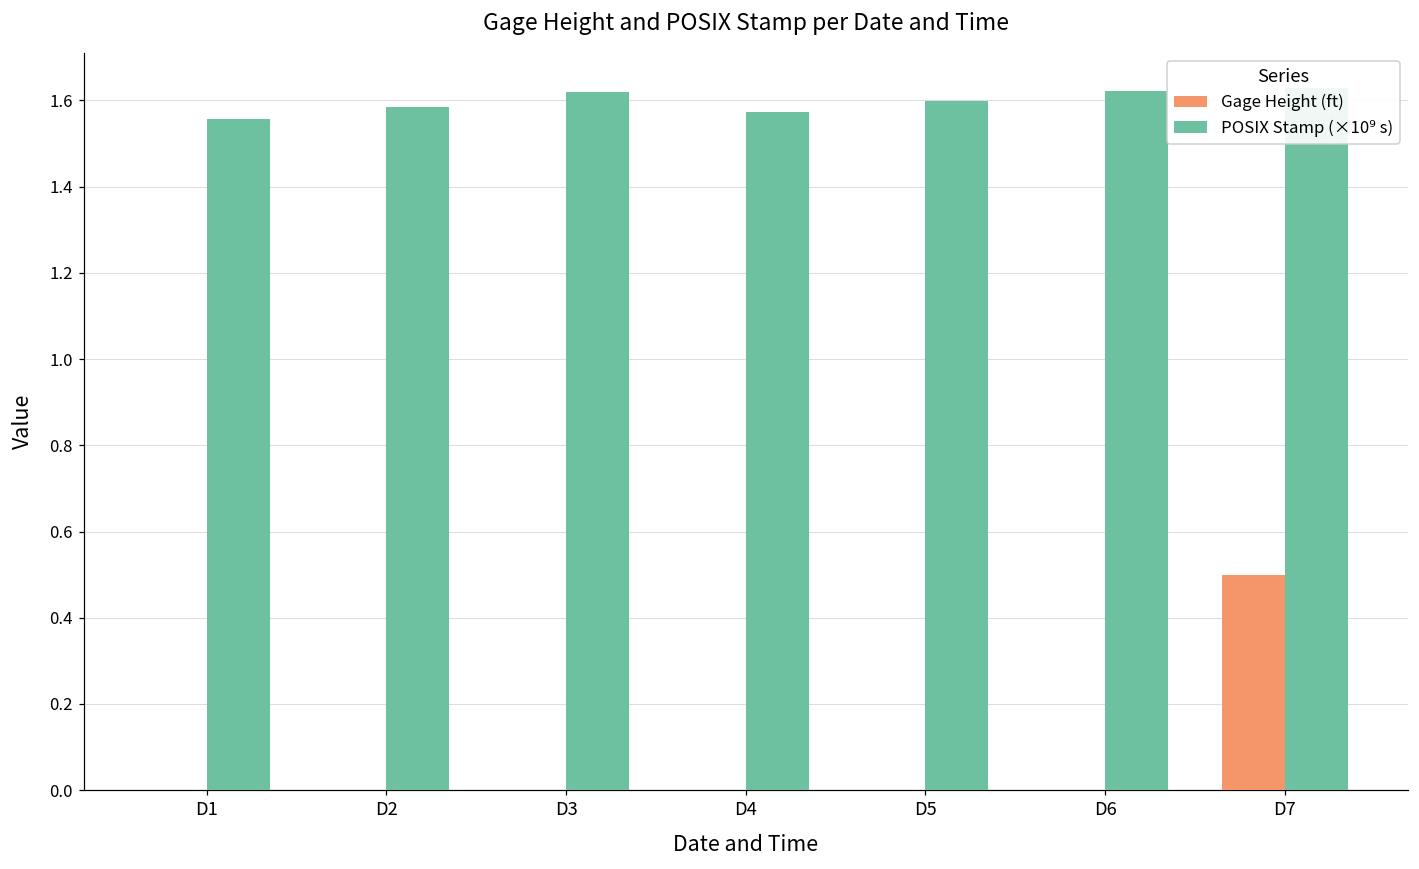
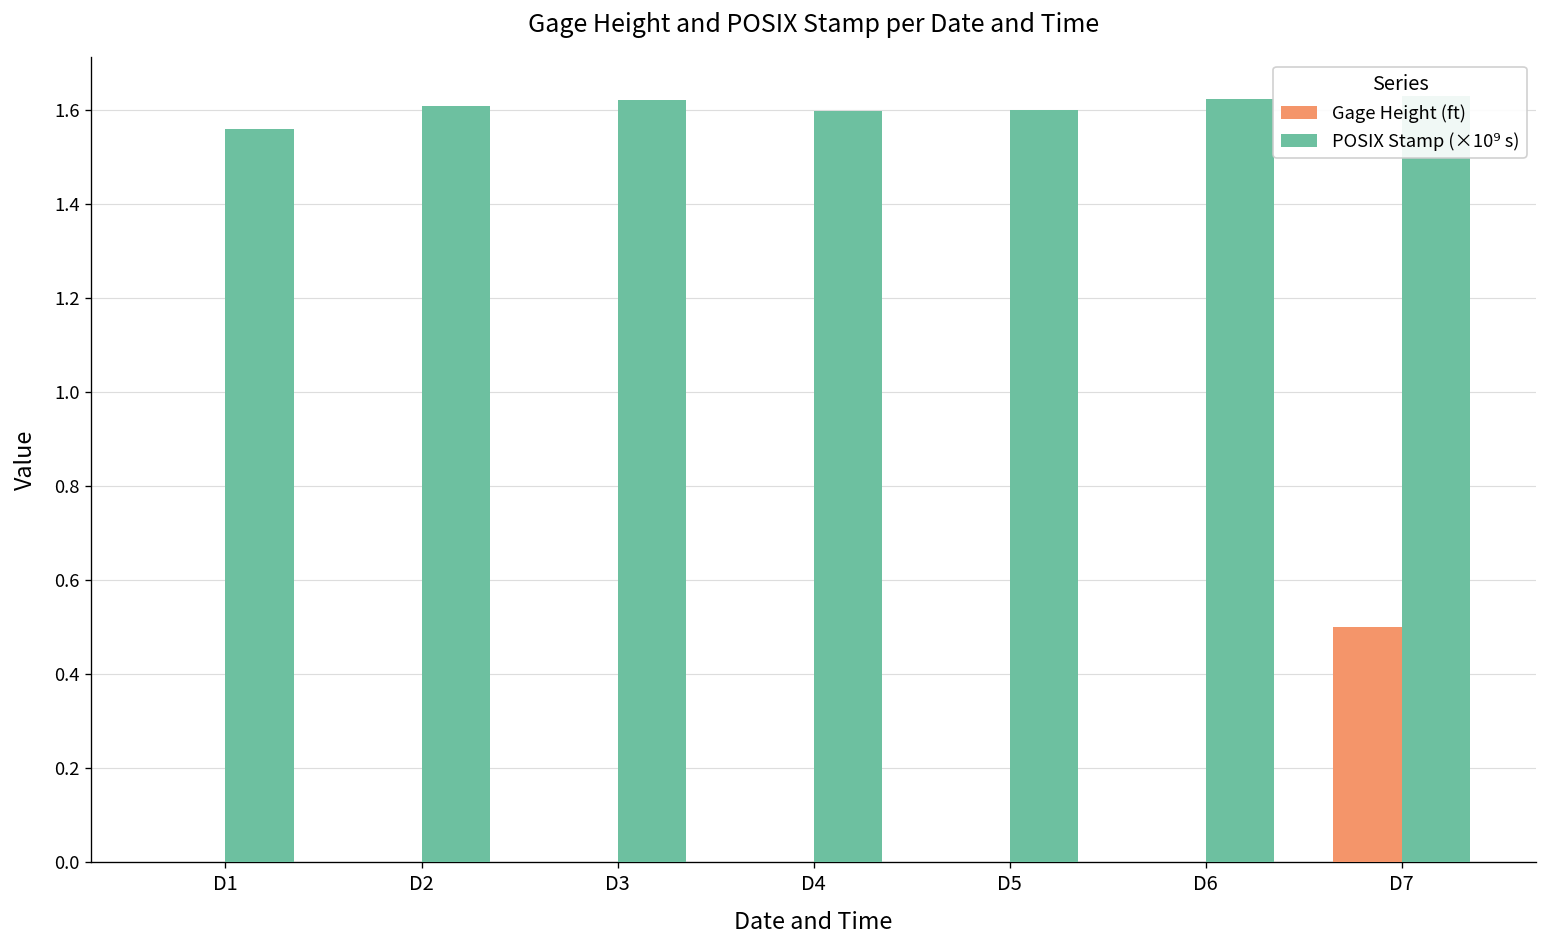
  {
    "Gage Height (ft)": {
      "D1": 0.00,
      "D2": 0.00,
      "D3": 0.00,
      "D4": 0.00,
      "D5": 0.00,
      "D6": 0.00,
      "D7": 0.50
    },
    "POSIX Stamp (×10⁹ s)": {
      "D1": 1.56,
-     "D2": 1.59,
+     "D2": 1.61,
      "D3": 1.62,
-     "D4": 1.57,
+     "D4": 1.60,
      "D5": 1.60,
      "D6": 1.62
    }
  }
